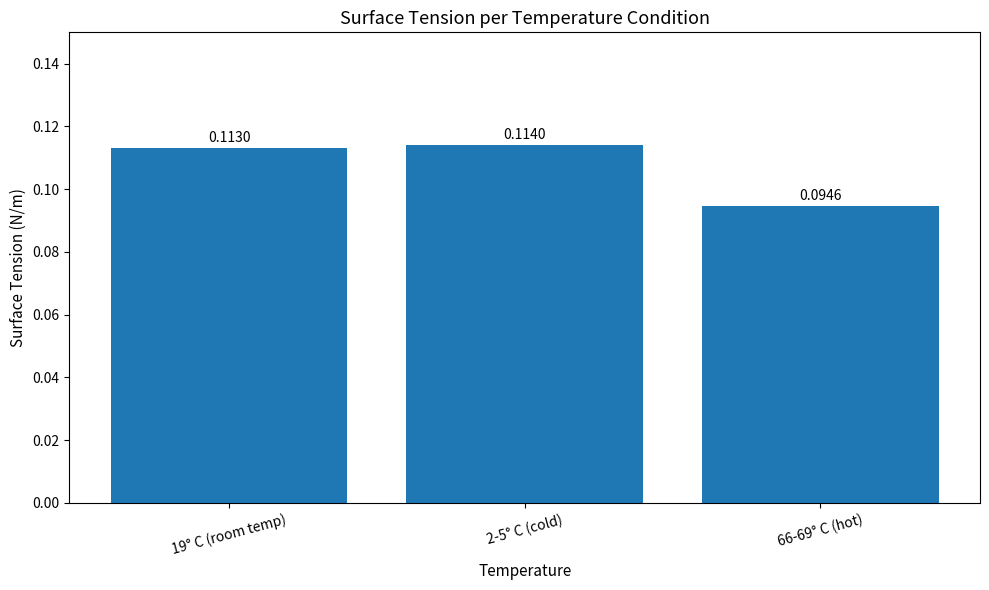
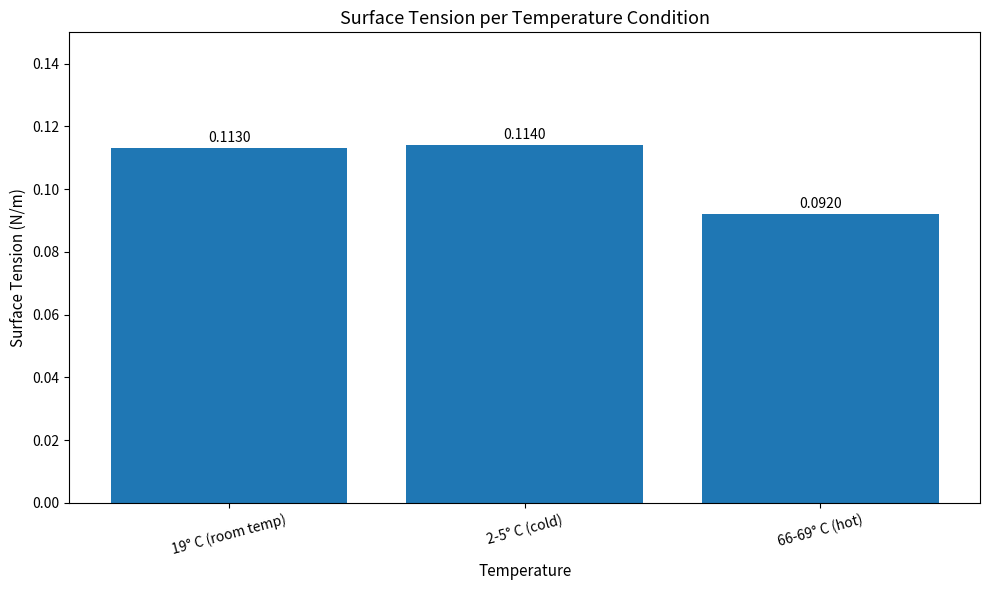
  {
    "19° C (room temp)": 0.1130,
    "2-5° C (cold)": 0.1140,
-   "66-69° C (hot)": 0.0946
+   "66-69° C (hot)": 0.0920
  }
